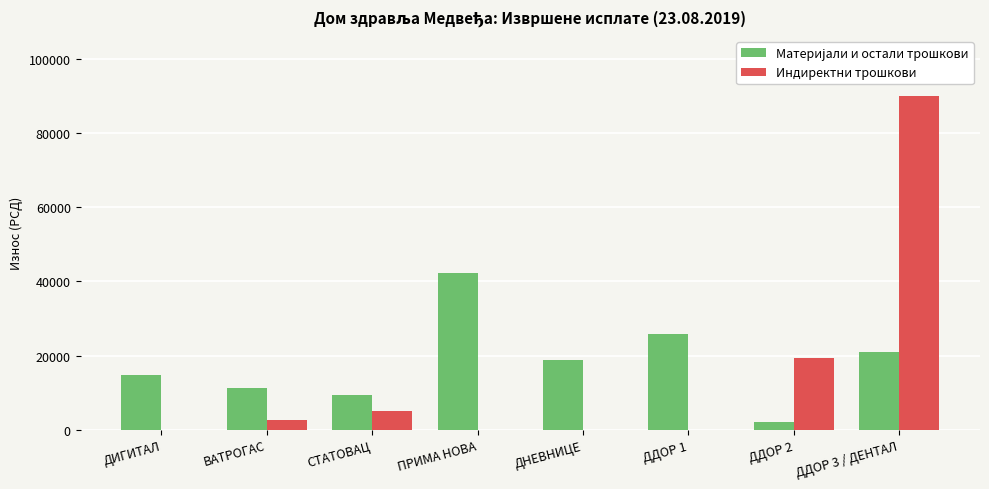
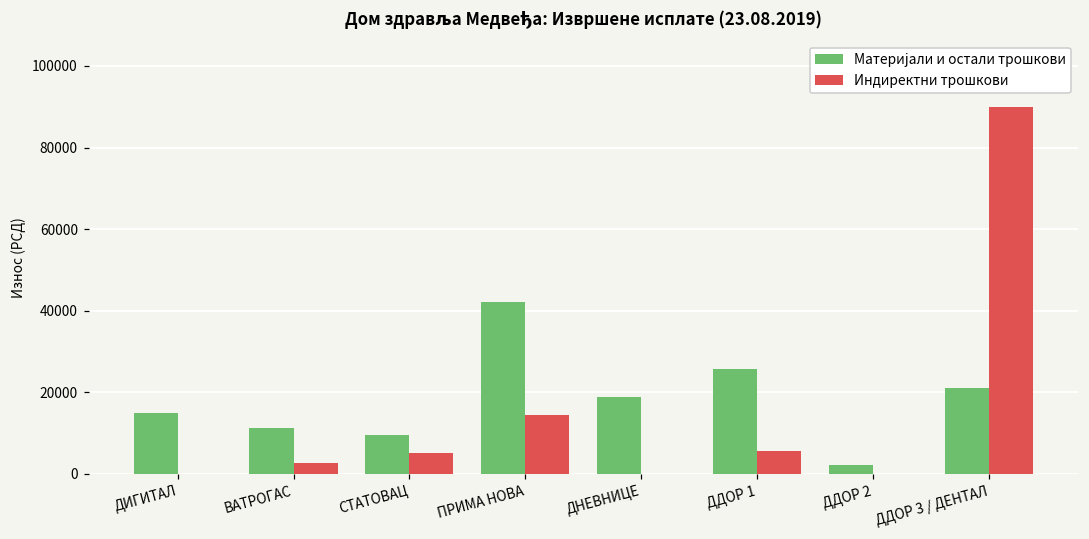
  {
    "Материјали и остали трошкови": {
      "ДИГИТАЛ": 15000,
      "ВАТРОГАС": 11000,
      "СТАТОВАЦ": 9000,
      "ПРИМА НОВА": 42000,
      "ДНЕВНИЦЕ": 19000,
      "ДДОР 1": 26000,
      "ДДОР 2": 2000,
      "ДДОР 3 / ДЕНТАЛ": 21000
    },
    "Индиректни трошкови": {
      "ДИГИТАЛ": 0,
      "ВАТРОГАС": 3000,
      "СТАТОВАЦ": 5000,
-     "ПРИМА НОВА": 0,
+     "ПРИМА НОВА": 14000,
      "ДНЕВНИЦЕ": 0,
-     "ДДОР 1": 0,
-     "ДДОР 2": 19000,
+     "ДДОР 1": 6000,
+     "ДДОР 2": 0,
      "ДДОР 3 / ДЕНТАЛ": 90000
    }
  }
